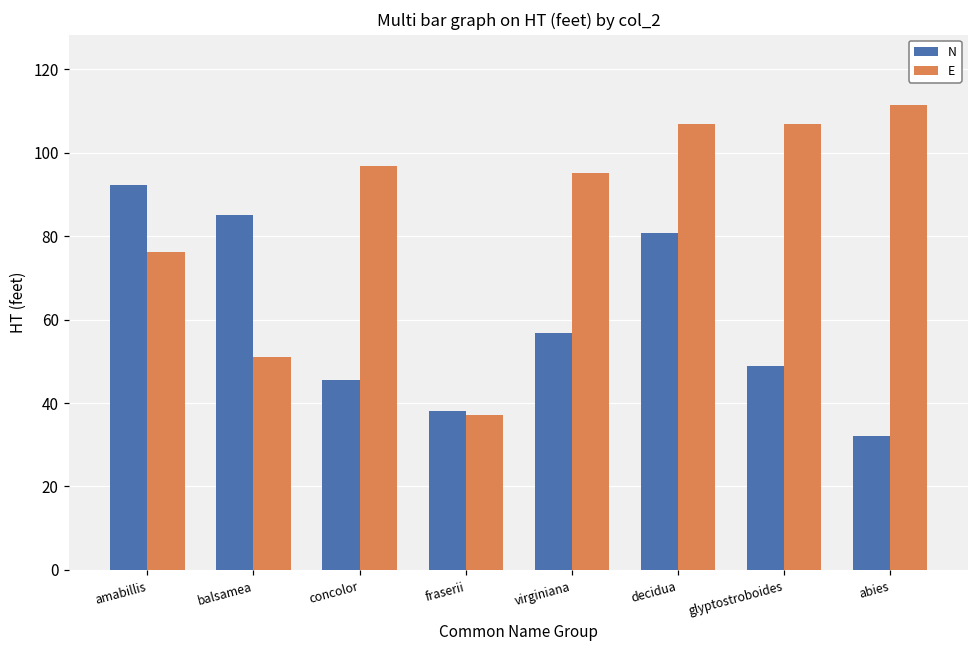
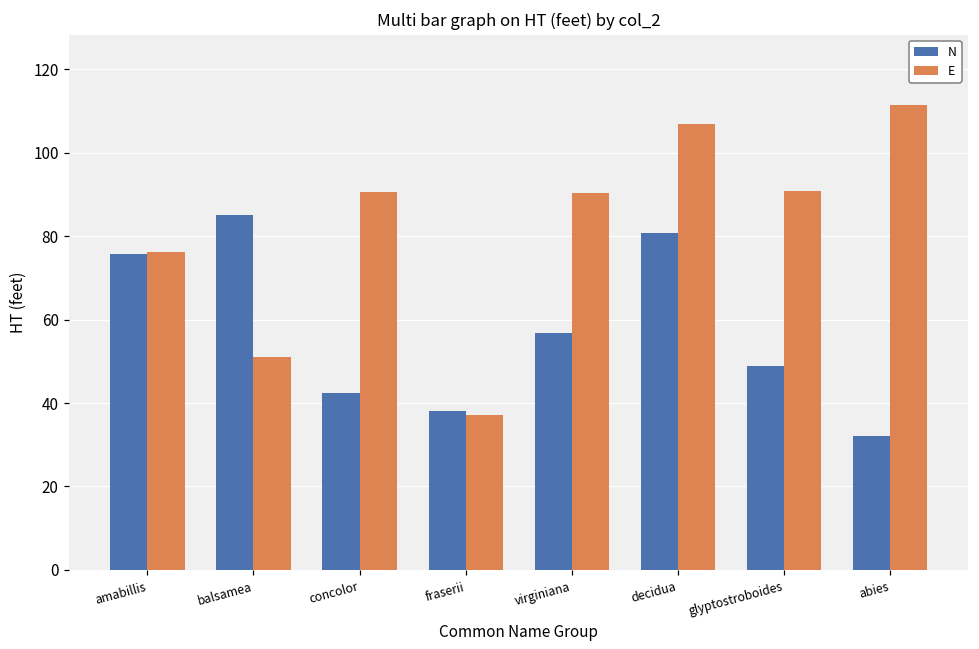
  {
    "N": {
-     "amabillis": 92,
+     "amabillis": 76,
      "balsamea": 85,
-     "concolor": 46,
+     "concolor": 43,
      "fraserii": 38,
      "virginiana": 57,
      "decidua": 81,
      "glyptostroboides": 49,
      "abies": 32
    },
    "E": {
      "amabillis": 76,
      "balsamea": 51,
-     "concolor": 97,
+     "concolor": 91,
      "fraserii": 37,
-     "virginiana": 95,
+     "virginiana": 91,
      "decidua": 107,
-     "glyptostroboides": 107,
+     "glyptostroboides": 91,
      "abies": 112
    }
  }
